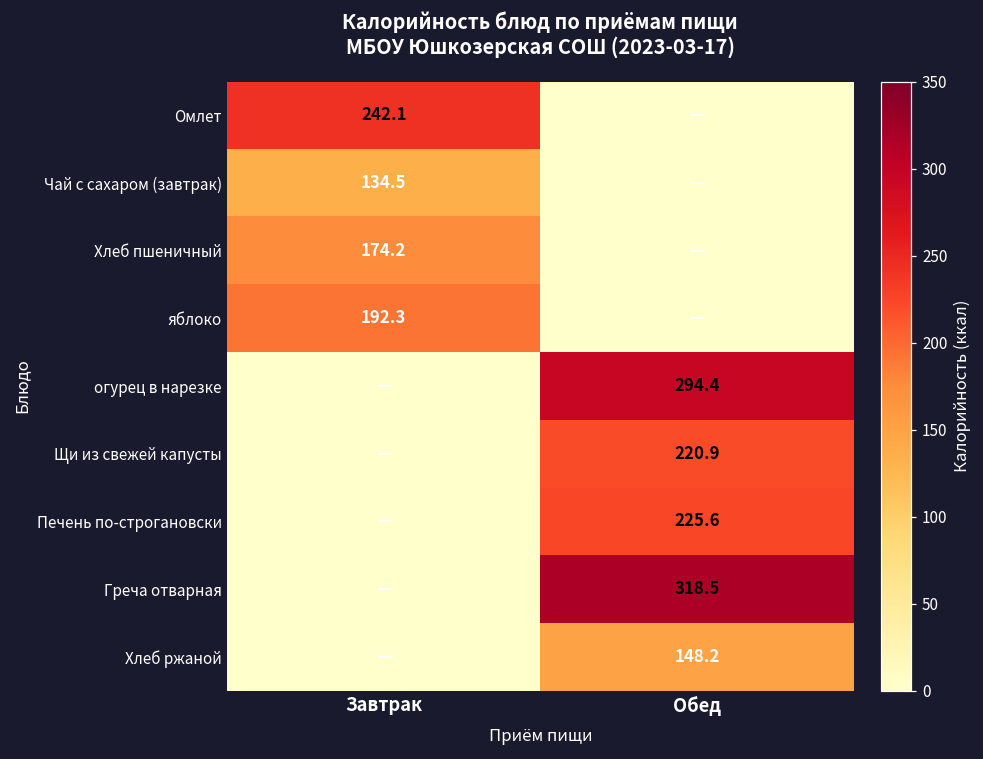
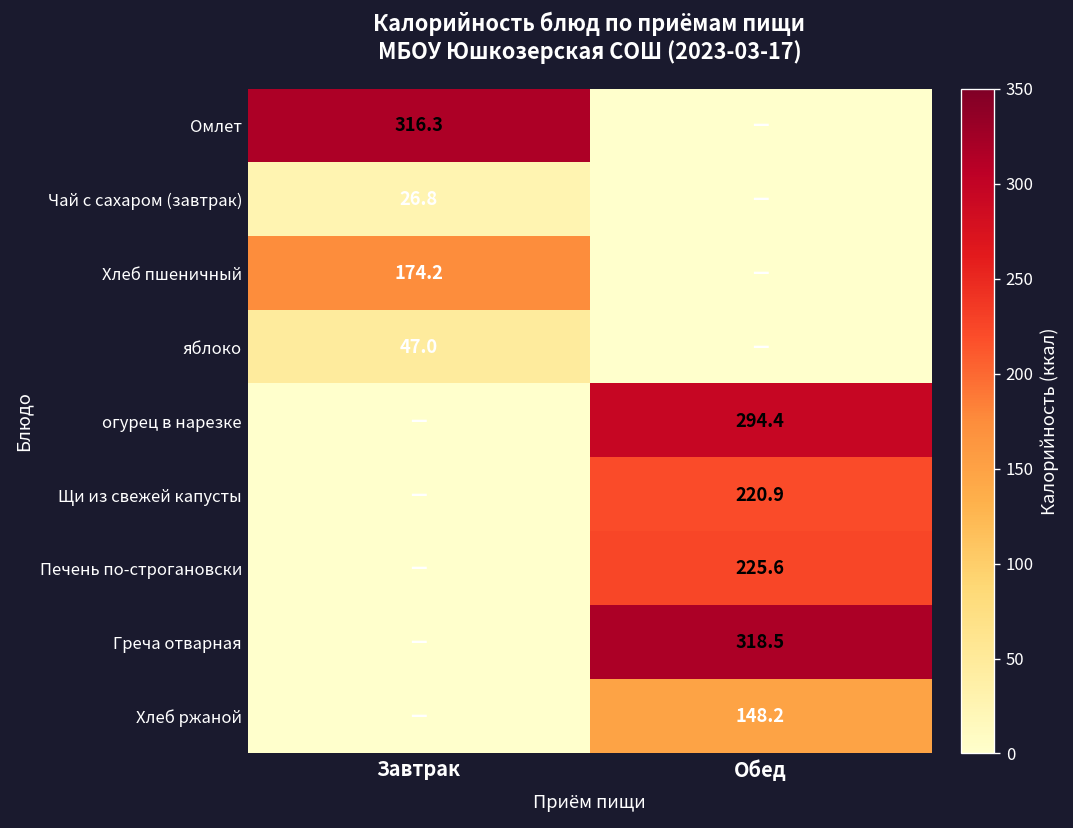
  {
    "Омлет": {
-     "Завтрак": 242.1
+     "Завтрак": 316.3
    },
    "Чай с сахаром (завтрак)": {
-     "Завтрак": 134.5
+     "Завтрак": 26.8
    },
    "Хлеб пшеничный": {
      "Завтрак": 174.2
    },
    "яблоко": {
-     "Завтрак": 192.3
+     "Завтрак": 47.0
    },
    "огурец в нарезке": {
      "Обед": 294.4
    },
    "Щи из свежей капусты": {
      "Обед": 220.9
    },
    "Печень по-строгановски": {
      "Обед": 225.6
    },
    "Греча отварная": {
      "Обед": 318.5
    },
    "Хлеб ржаной": {
      "Обед": 148.2
    }
  }
